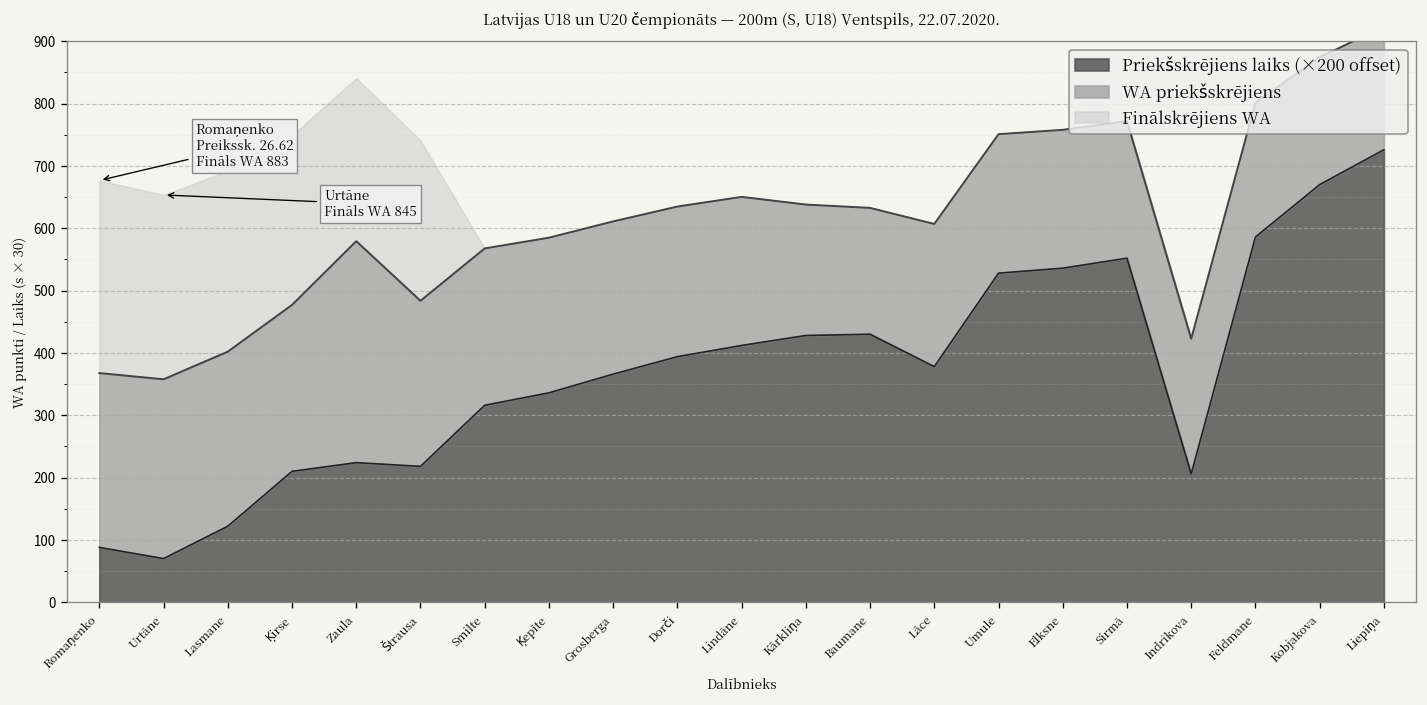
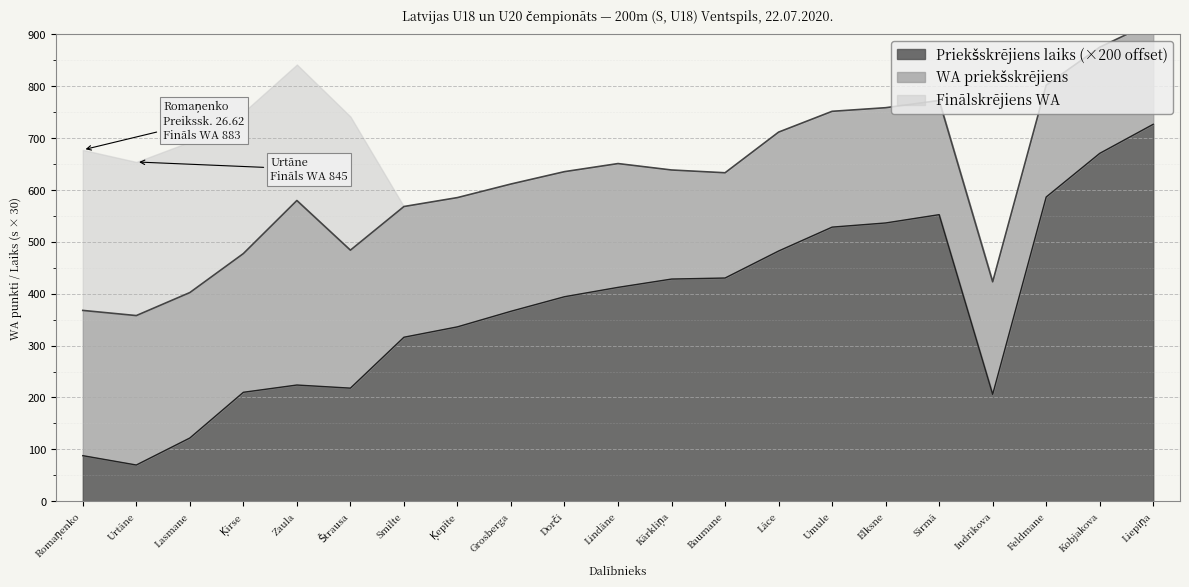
  {
    "Priekšskrējiens laiks (×200 offset)": {
      "Romaņenko": 90,
      "Urtāne": 70,
      "Lasmane": 120,
      "Ķirse": 210,
      "Zaula": 220,
      "Štrausa": 220,
      "Smilte": 320,
      "Ķepīte": 340,
      "Grosberga": 370,
      "Dorči": 390,
      "Lindāne": 410,
      "Kārkliņa": 430,
      "Baumane": 430,
-     "Lāce": 380,
+     "Lāce": 480,
      "Umule": 530,
      "Elksne": 540,
      "Sirmā": 550,
      "Indrikova": 210,
      "Feldmane": 590,
      "Kobjakova": 670,
      "Liepiņa": 730
    },
    "WA priekšskrējiens": {
      "Romaņenko": 280,
      "Urtāne": 290,
      "Lasmane": 280,
      "Ķirse": 270,
      "Zaula": 360,
      "Štrausa": 270
    },
    "Finālskrējiens WA": {
      "Romaņenko": 310,
      "Zaula": 260,
      "Štrausa": 260
    }
  }
